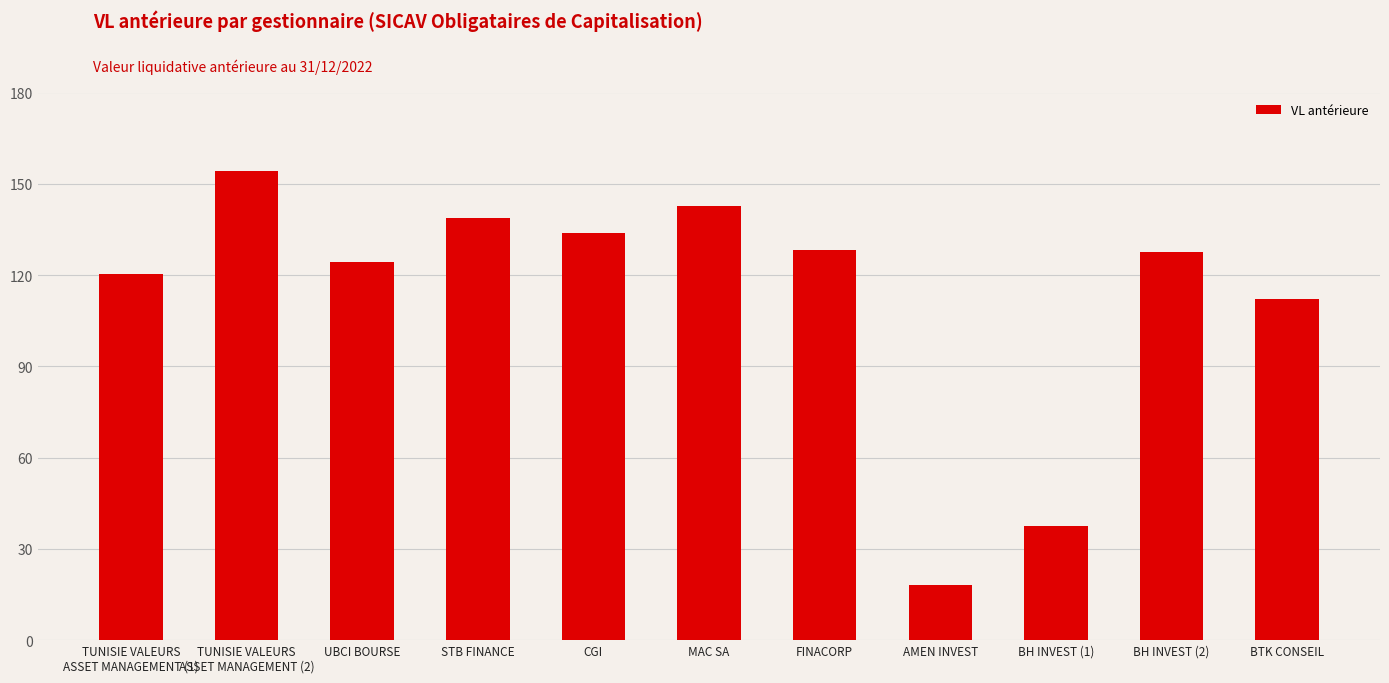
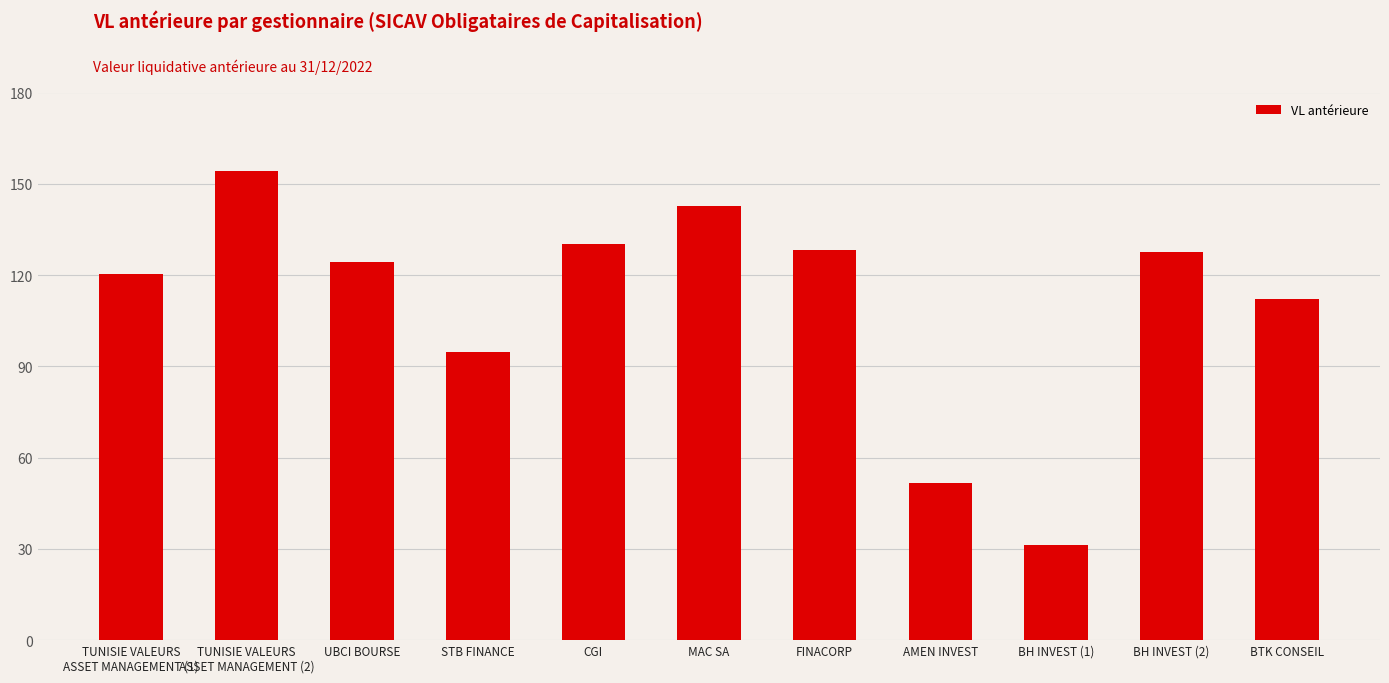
  {
    "TUNISIE VALEURS ASSET MANAGEMENT (1)": 120,
    "TUNISIE VALEURS ASSET MANAGEMENT (2)": 154,
    "UBCI BOURSE": 124,
-   "STB FINANCE": 139,
-   "CGI": 134,
+   "STB FINANCE": 95,
+   "CGI": 130,
    "MAC SA": 143,
    "FINACORP": 128,
-   "AMEN INVEST": 18,
-   "BH INVEST (1)": 37,
+   "AMEN INVEST": 52,
+   "BH INVEST (1)": 31,
    "BH INVEST (2)": 128,
    "BTK CONSEIL": 112
  }
